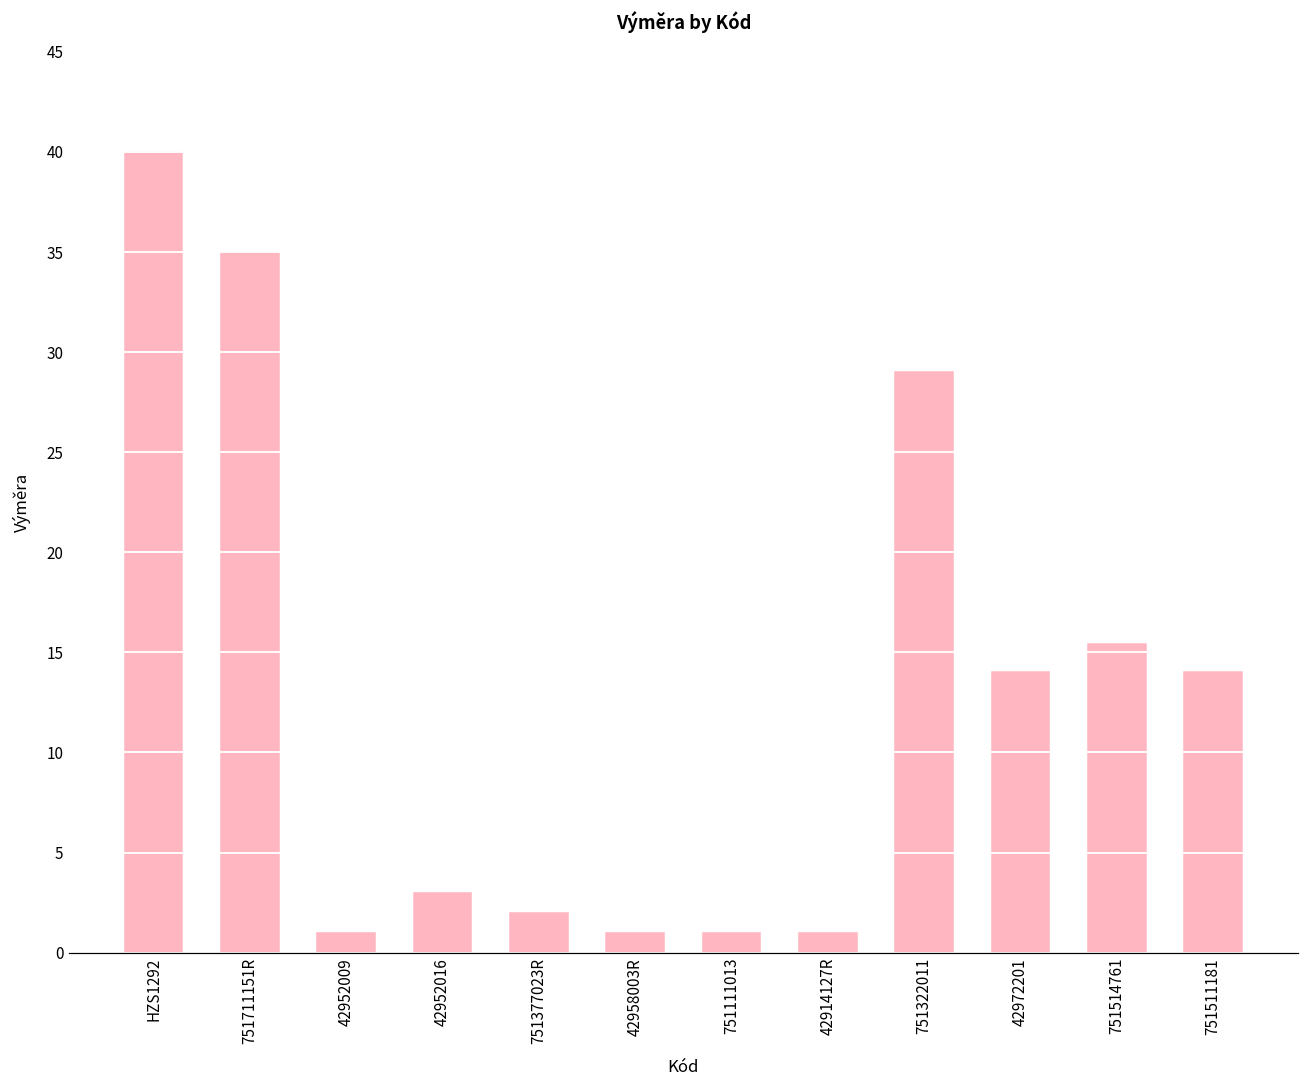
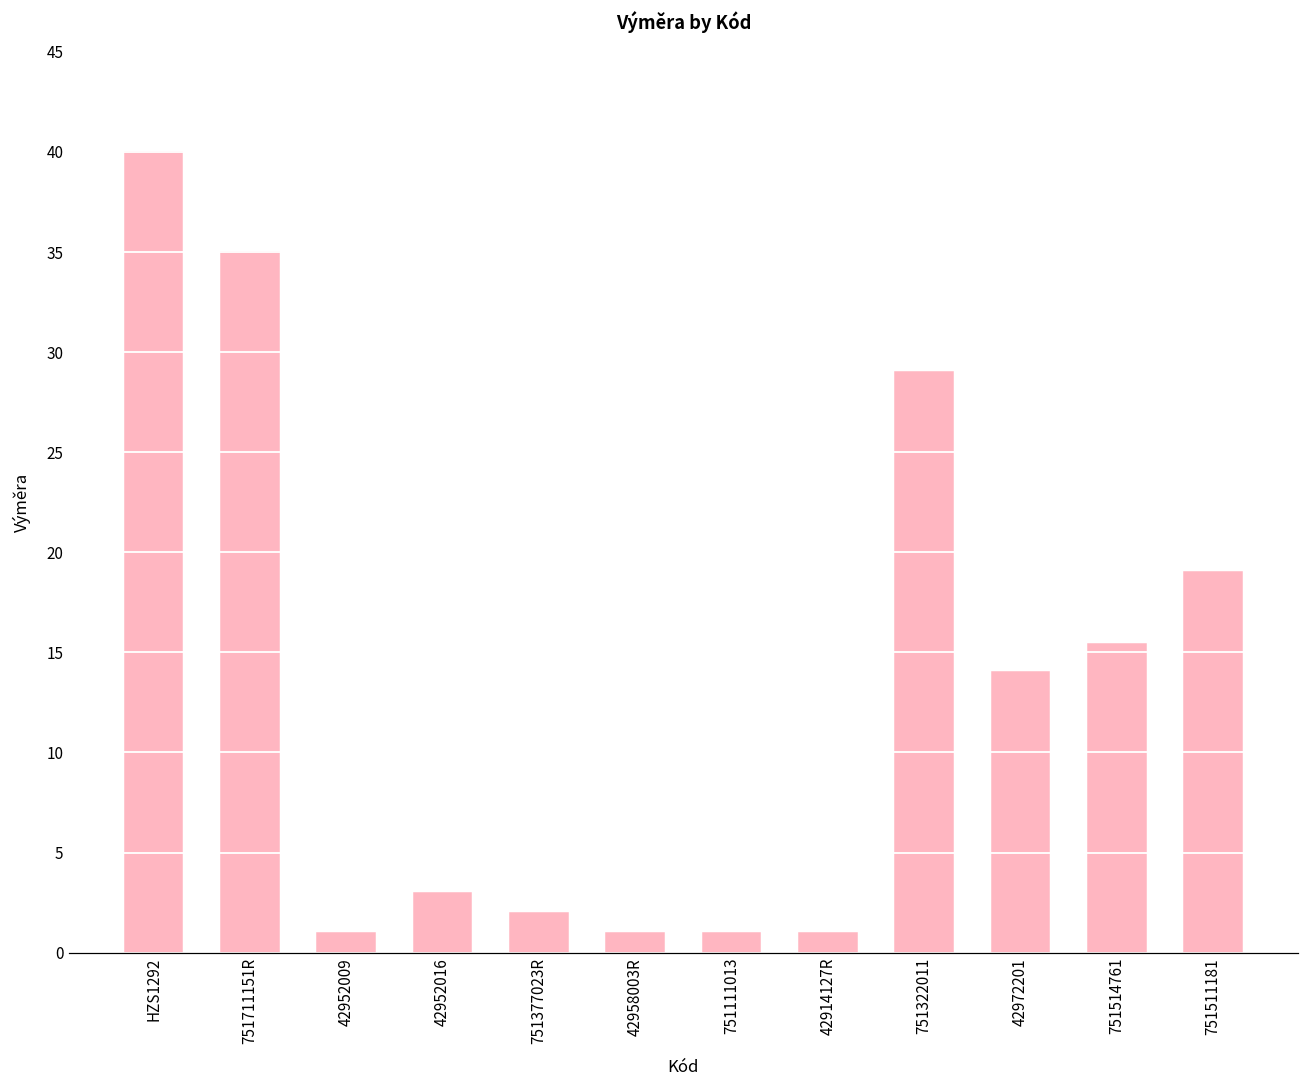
  {
    "HZS1292": 40,
    "751711151R": 35,
    "42952009": 1,
    "42952016": 3,
    "751377023R": 2,
    "42958003R": 1,
    "751111013": 1,
    "42914127R": 1,
    "751322011": 29,
    "42972201": 14,
    "751514761": 15.4,
-   "751511181": 14
+   "751511181": 19
  }
